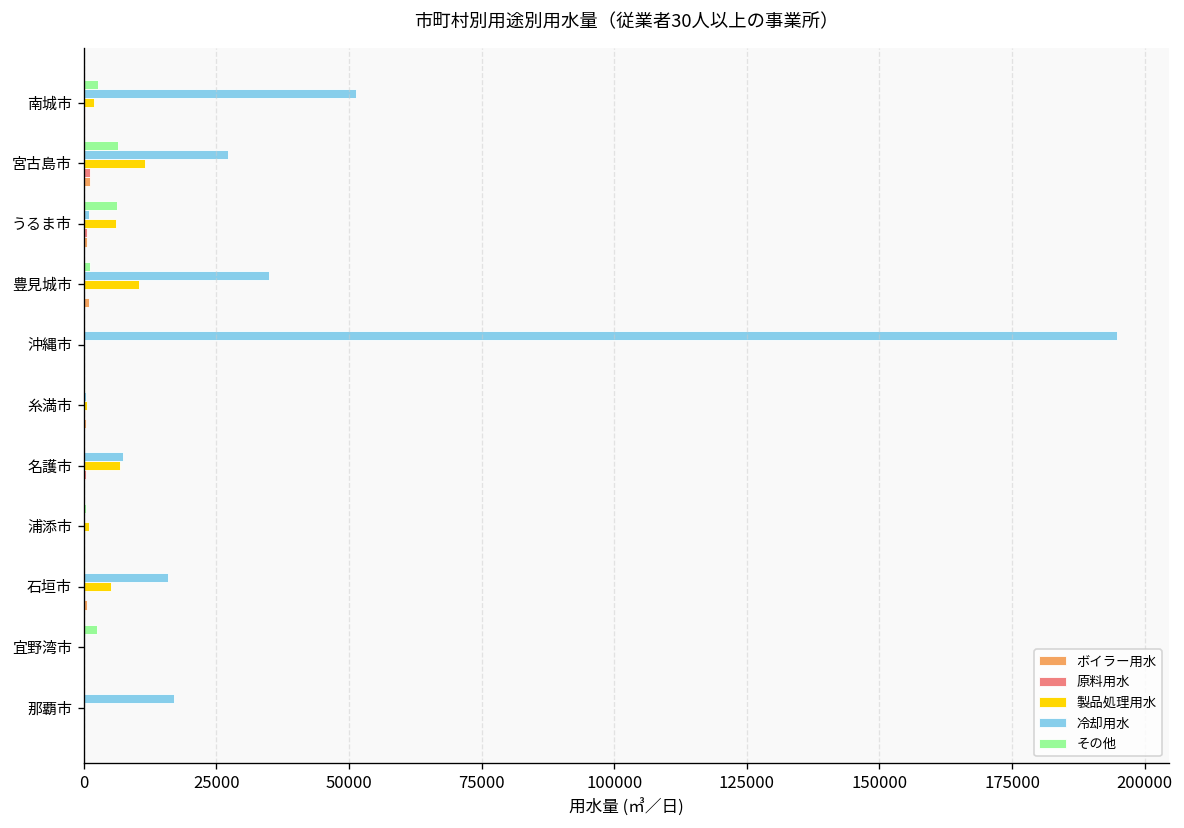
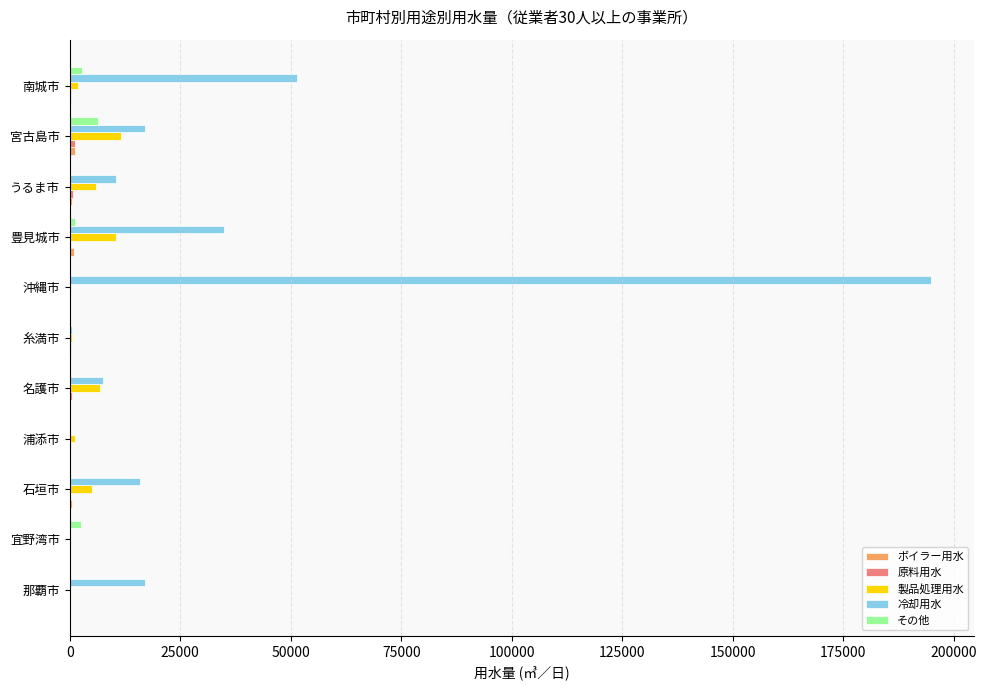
  {
    "製品処理用水": {
      "南城市": 2000,
      "宮古島市": 12000,
      "うるま市": 6000,
      "豊見城市": 10000,
      "名護市": 7000,
      "浦添市": 1000,
      "石垣市": 5000,
      "宜野湾市": 0
    },
    "冷却用水": {
      "南城市": 51000,
-     "宮古島市": 27000,
-     "うるま市": 1000,
+     "宮古島市": 17000,
+     "うるま市": 10000,
      "豊見城市": 35000,
      "沖縄市": 195000,
      "名護市": 7000,
      "石垣市": 16000,
      "宜野湾市": 0,
      "那覇市": 17000
    },
    "その他": {
      "南城市": 3000,
      "宮古島市": 6000,
-     "うるま市": 6000,
+     "うるま市": 0,
      "豊見城市": 1000,
      "宜野湾市": 2000
    }
  }
